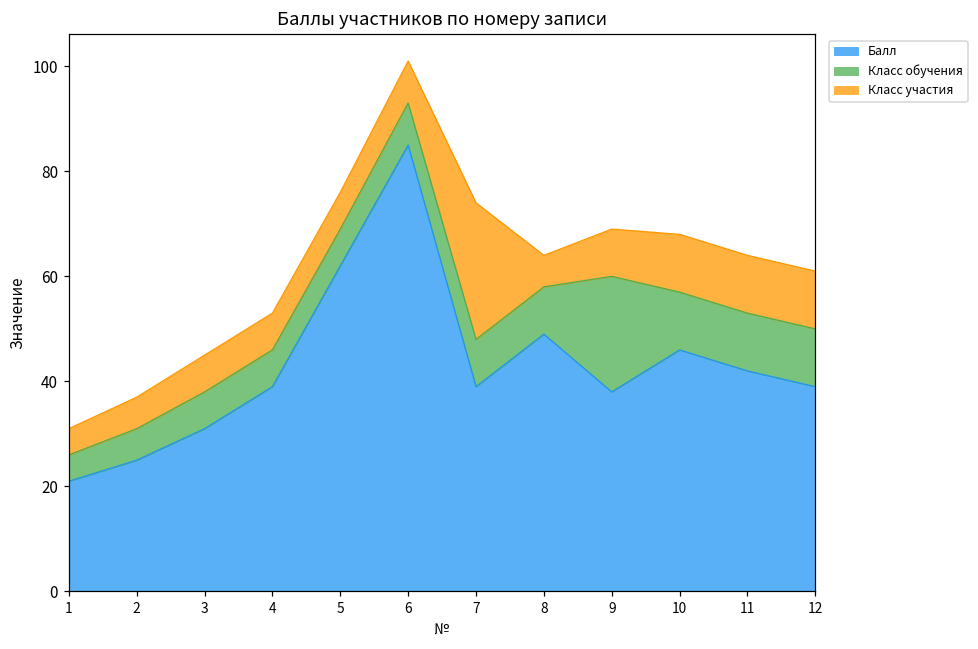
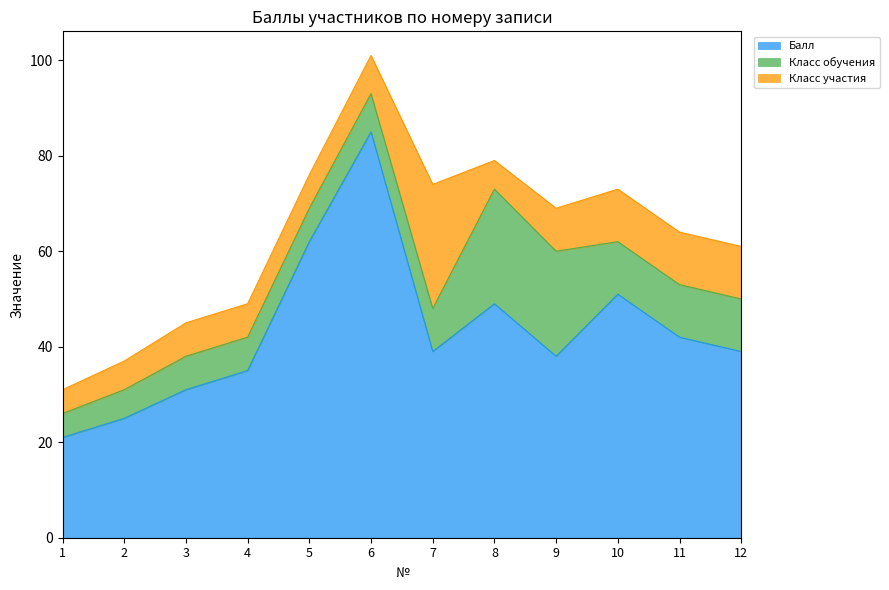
  {
    "Балл": {
      "1": 21,
      "2": 25,
      "3": 31,
-     "4": 39,
+     "4": 35,
      "5": 62,
      "6": 85,
      "7": 39,
      "8": 49,
      "9": 38,
-     "10": 46,
+     "10": 51,
      "11": 42,
      "12": 39
    },
    "Класс обучения": {
      "1": 5,
      "2": 6,
      "3": 7,
      "4": 7,
      "5": 7,
      "6": 8,
      "7": 9,
-     "8": 9,
+     "8": 24,
      "9": 22,
      "10": 11,
      "11": 11,
      "12": 11
    },
    "Класс участия": {
      "1": 5,
      "2": 6,
      "3": 7,
      "4": 7,
      "5": 7,
      "6": 8,
      "7": 26,
      "8": 6,
      "9": 9,
      "10": 11,
      "11": 11,
      "12": 11
    }
  }
